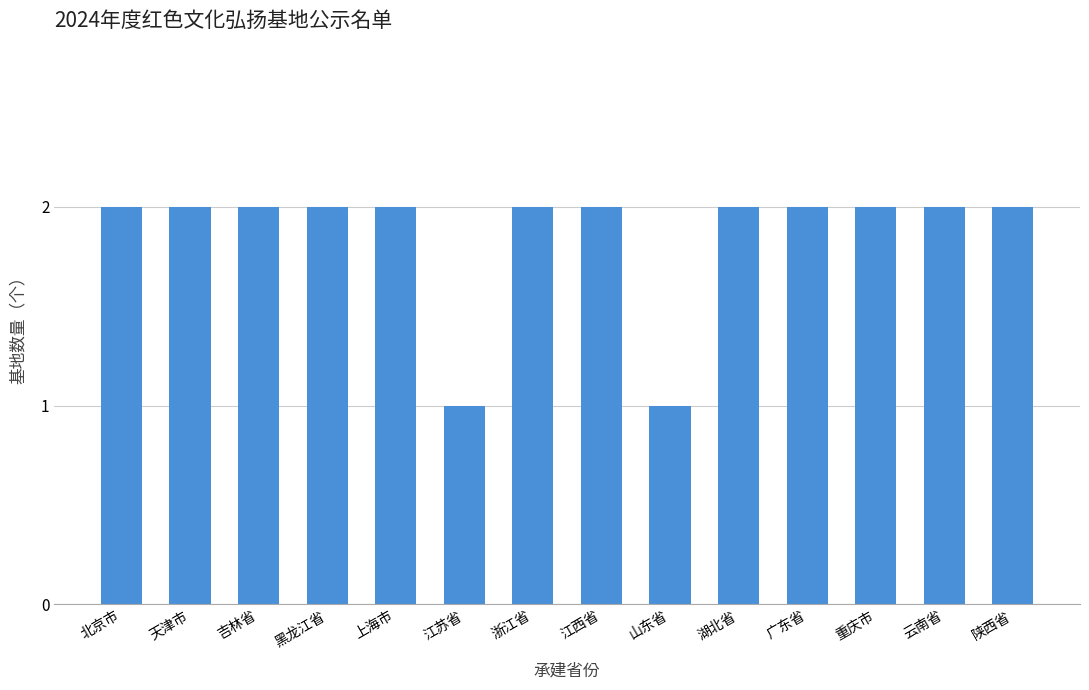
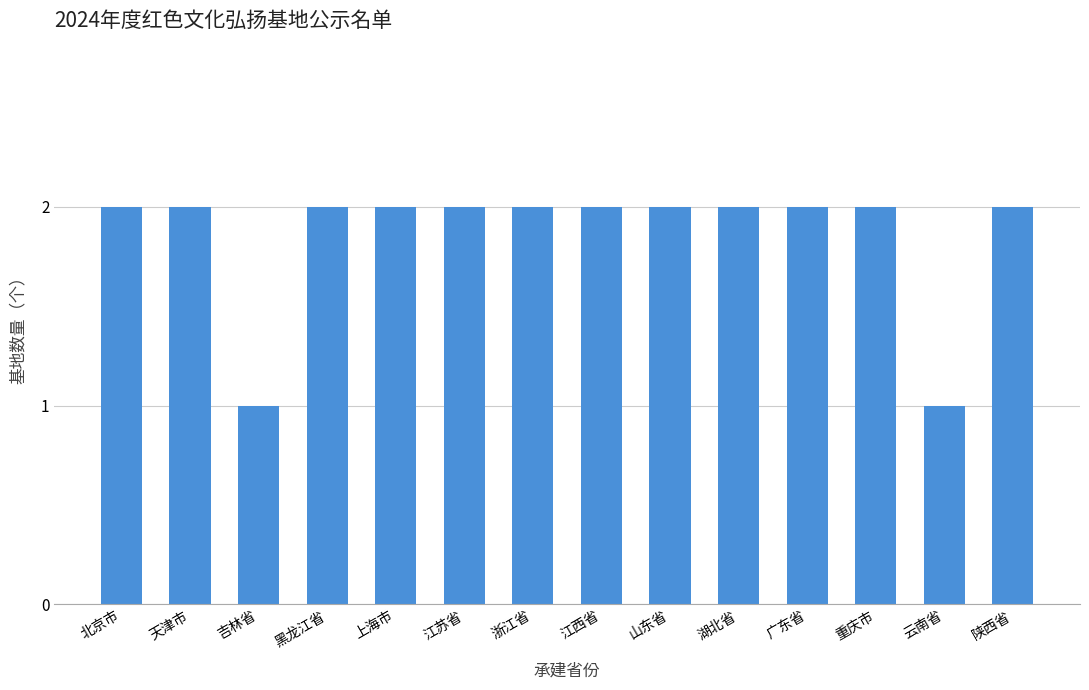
  {
    "北京市": 2,
    "天津市": 2,
-   "吉林省": 2,
+   "吉林省": 1,
    "黑龙江省": 2,
    "上海市": 2,
-   "江苏省": 1,
+   "江苏省": 2,
    "浙江省": 2,
    "江西省": 2,
-   "山东省": 1,
+   "山东省": 2,
    "湖北省": 2,
    "广东省": 2,
    "重庆市": 2,
-   "云南省": 2,
+   "云南省": 1,
    "陕西省": 2
  }
